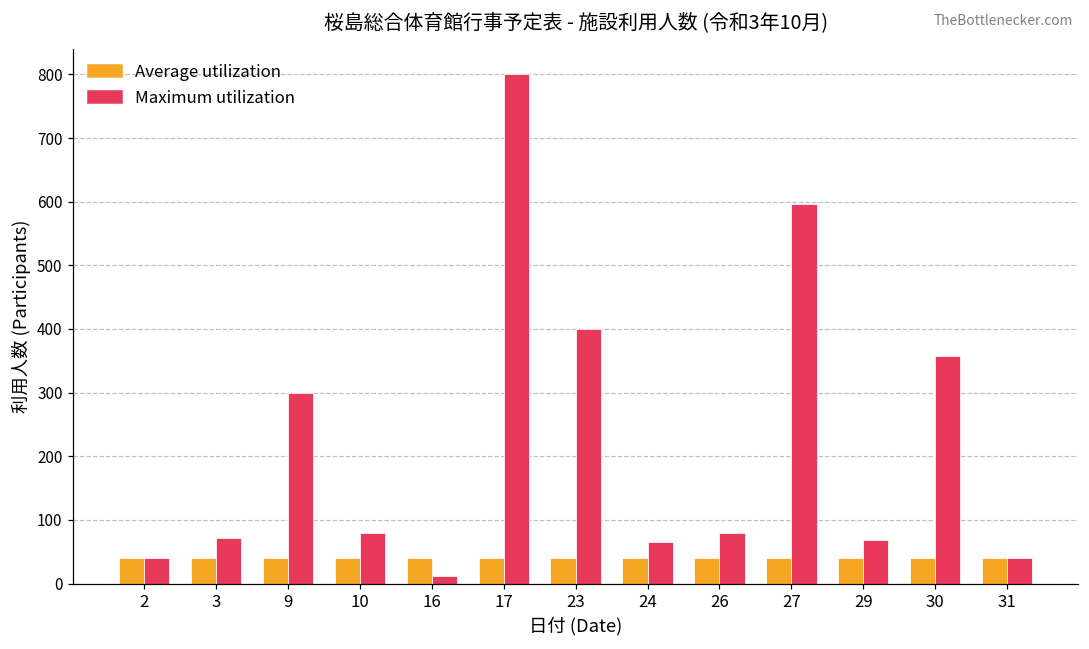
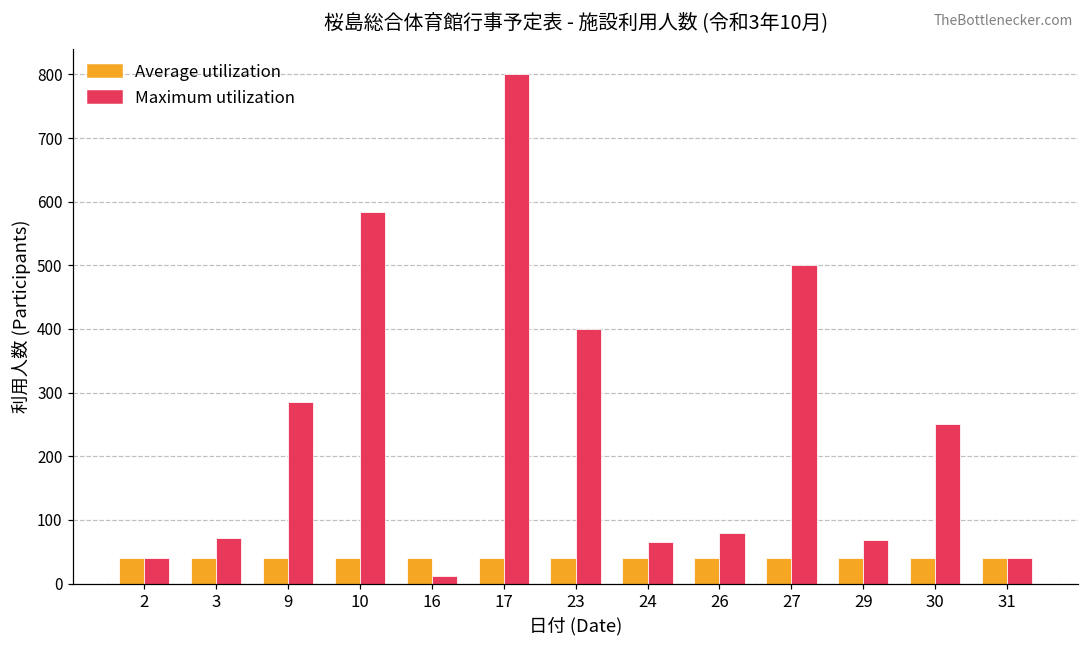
  {
    "Average utilization": {
      "2": 40,
      "3": 40,
      "9": 40,
      "10": 40,
      "16": 40,
      "17": 40,
      "23": 40,
      "24": 40,
      "26": 40,
      "27": 40,
      "29": 40,
      "30": 40,
      "31": 40
    },
    "Maximum utilization": {
      "2": 40,
      "3": 70,
-     "9": 300,
-     "10": 80,
+     "9": 290,
+     "10": 580,
      "16": 10,
      "17": 800,
      "23": 400,
      "24": 70,
      "26": 80,
-     "27": 600,
+     "27": 500,
      "29": 70,
-     "30": 360,
+     "30": 250,
      "31": 40
    }
  }
